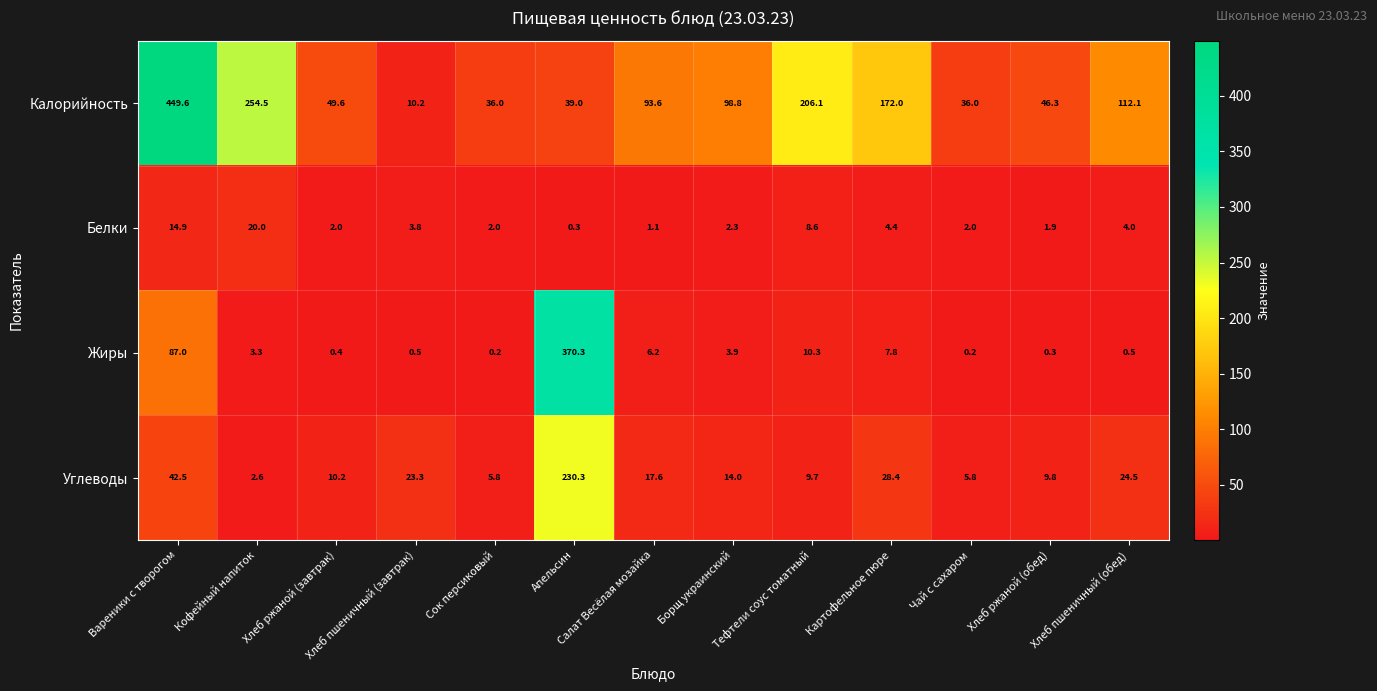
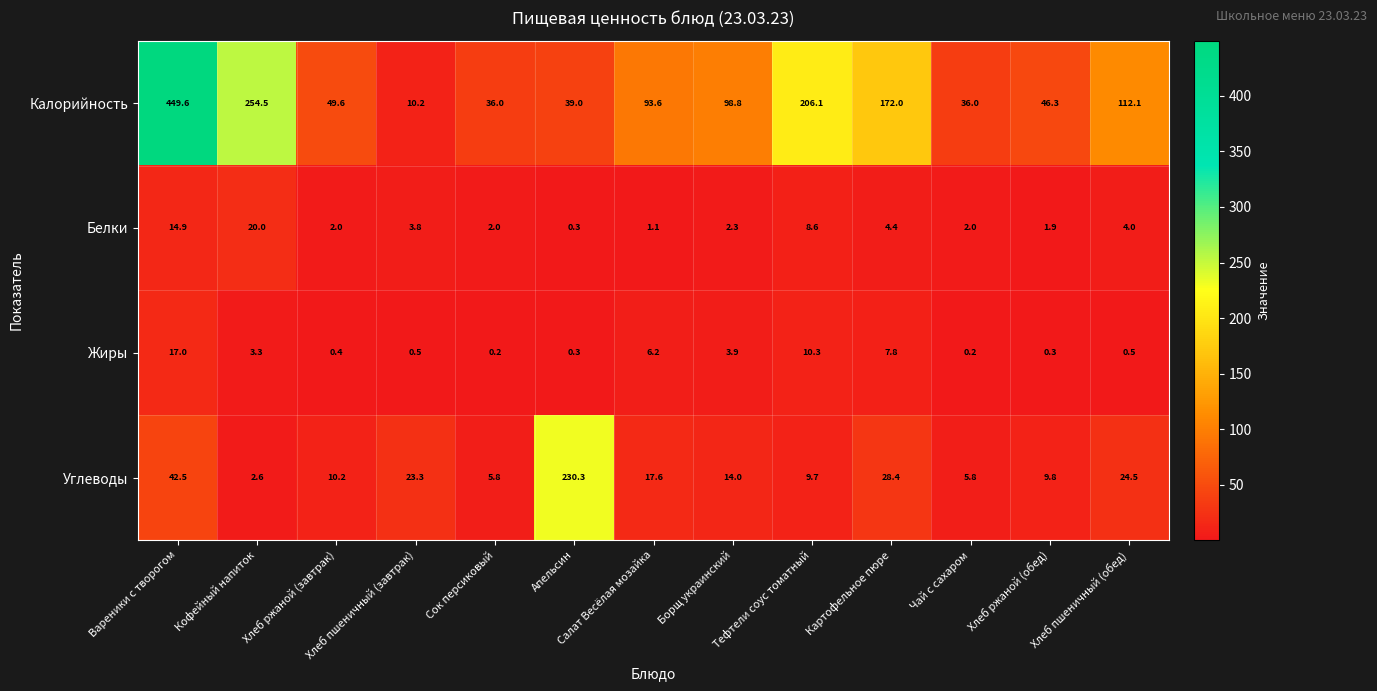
  {
    "Калорийность": {
      "Вареники с творогом": 449.6,
      "Кофейный напиток": 254.5,
      "Хлеб ржаной (завтрак)": 49.6,
      "Хлеб пшеничный (завтрак)": 10.2,
      "Сок персиковый": 36.0,
      "Апельсин": 39.0,
      "Салат Весёлая мозайка": 93.6,
      "Борщ украинский": 98.8,
      "Тефтели соус томатный": 206.1,
      "Картофельное пюре": 172.0,
      "Чай с сахаром": 36.0,
      "Хлеб ржаной (обед)": 46.3,
      "Хлеб пшеничный (обед)": 112.1
    },
    "Белки": {
      "Вареники с творогом": 14.9,
      "Кофейный напиток": 20.0,
      "Хлеб ржаной (завтрак)": 2.0,
      "Хлеб пшеничный (завтрак)": 3.8,
      "Сок персиковый": 2.0,
      "Апельсин": 0.3,
      "Салат Весёлая мозайка": 1.1,
      "Борщ украинский": 2.3,
      "Тефтели соус томатный": 8.6,
      "Картофельное пюре": 4.4,
      "Чай с сахаром": 2.0,
      "Хлеб ржаной (обед)": 1.9,
      "Хлеб пшеничный (обед)": 4.0
    },
    "Жиры": {
-     "Вареники с творогом": 87.0,
+     "Вареники с творогом": 17.0,
      "Кофейный напиток": 3.3,
      "Хлеб ржаной (завтрак)": 0.4,
      "Хлеб пшеничный (завтрак)": 0.5,
      "Сок персиковый": 0.2,
-     "Апельсин": 370.3,
+     "Апельсин": 0.3,
      "Салат Весёлая мозайка": 6.2,
      "Борщ украинский": 3.9,
      "Тефтели соус томатный": 10.3,
      "Картофельное пюре": 7.8,
      "Чай с сахаром": 0.2,
      "Хлеб ржаной (обед)": 0.3,
      "Хлеб пшеничный (обед)": 0.5
    },
    "Углеводы": {
      "Вареники с творогом": 42.5,
      "Кофейный напиток": 2.6,
      "Хлеб ржаной (завтрак)": 10.2,
      "Хлеб пшеничный (завтрак)": 23.3,
      "Сок персиковый": 5.8,
      "Апельсин": 230.3,
      "Салат Весёлая мозайка": 17.6,
      "Борщ украинский": 14.0,
      "Тефтели соус томатный": 9.7,
      "Картофельное пюре": 28.4,
      "Чай с сахаром": 5.8,
      "Хлеб ржаной (обед)": 9.8,
      "Хлеб пшеничный (обед)": 24.5
    }
  }
